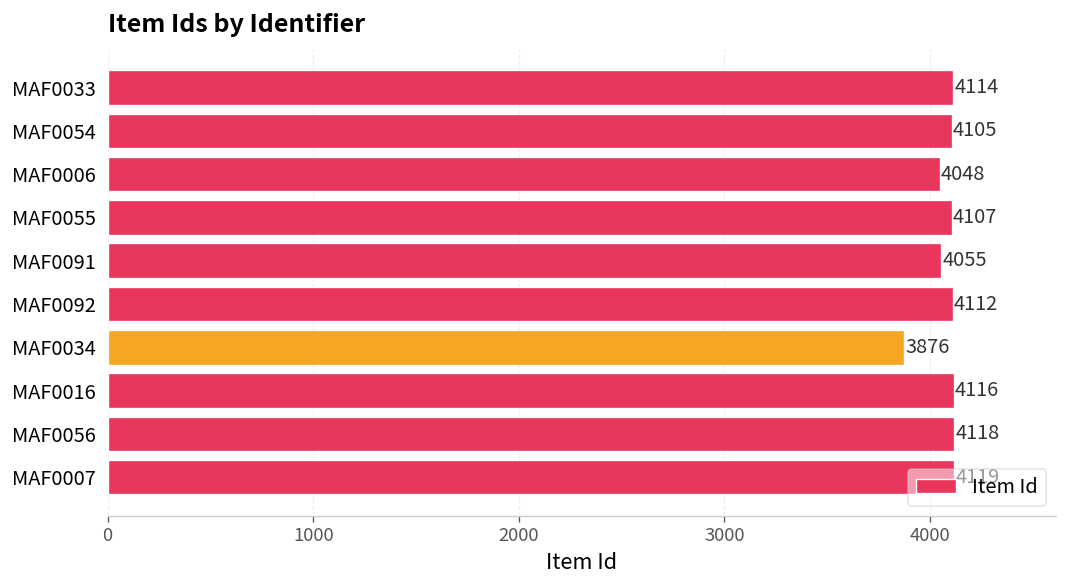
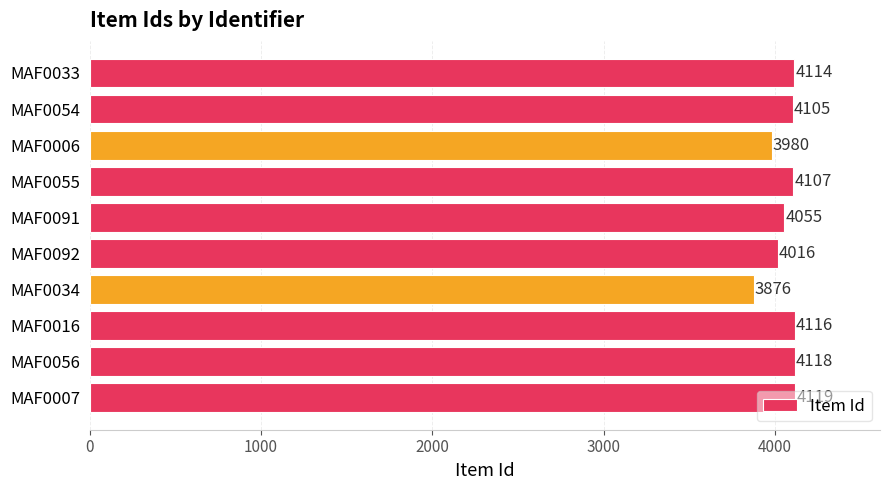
  {
    "MAF0033": 4114,
    "MAF0054": 4105,
-   "MAF0006": 4048,
+   "MAF0006": 3980,
    "MAF0055": 4107,
    "MAF0091": 4055,
-   "MAF0092": 4112,
+   "MAF0092": 4016,
    "MAF0034": 3876,
    "MAF0016": 4116,
    "MAF0056": 4118
  }
